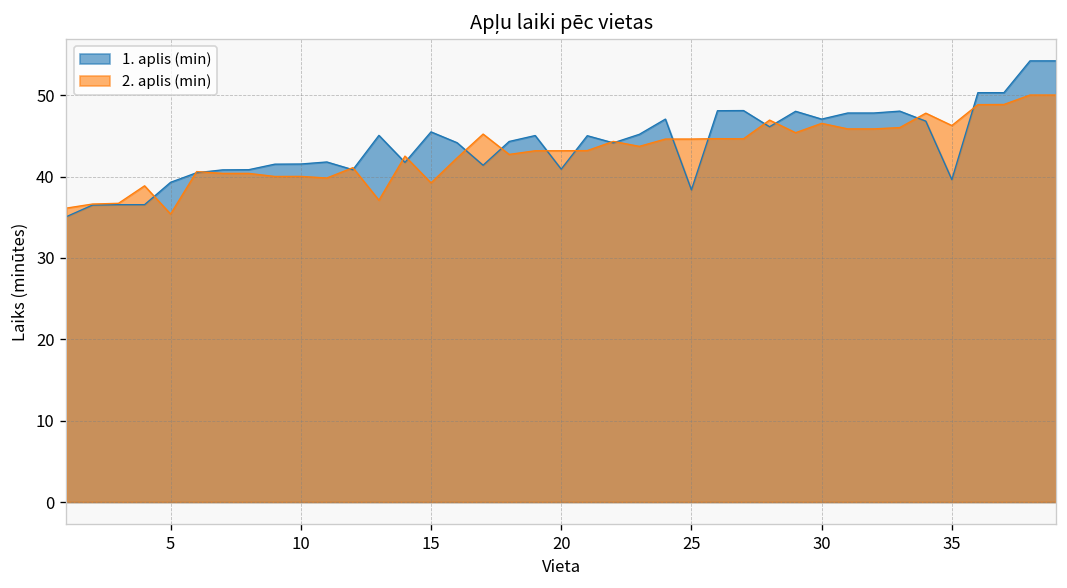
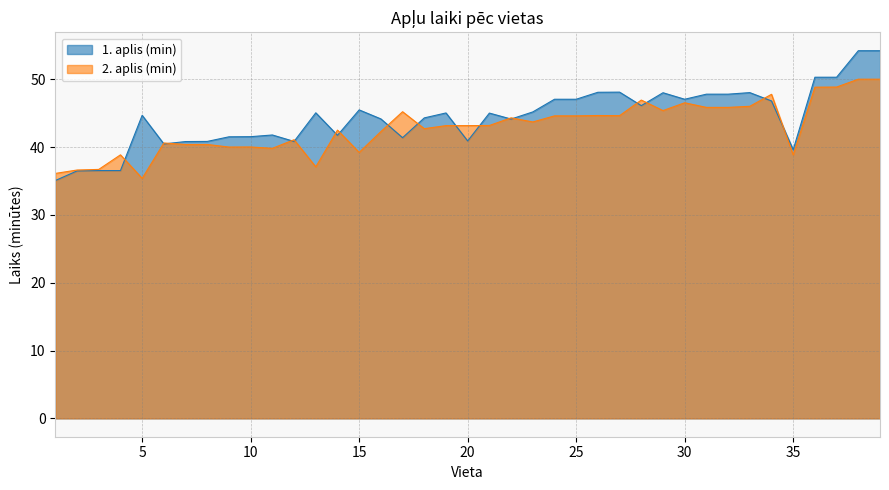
  {
    "1. aplis (min)": {
-     "5": 39,
+     "5": 45,
      "10": 42,
      "15": 46,
      "20": 41,
-     "25": 38,
+     "25": 47,
      "30": 47,
      "35": 40
    },
    "2. aplis (min)": {
      "5": 35,
      "10": 40,
      "15": 39,
      "20": 43,
      "25": 45,
      "30": 47,
-     "35": 46
+     "35": 39
    }
  }
